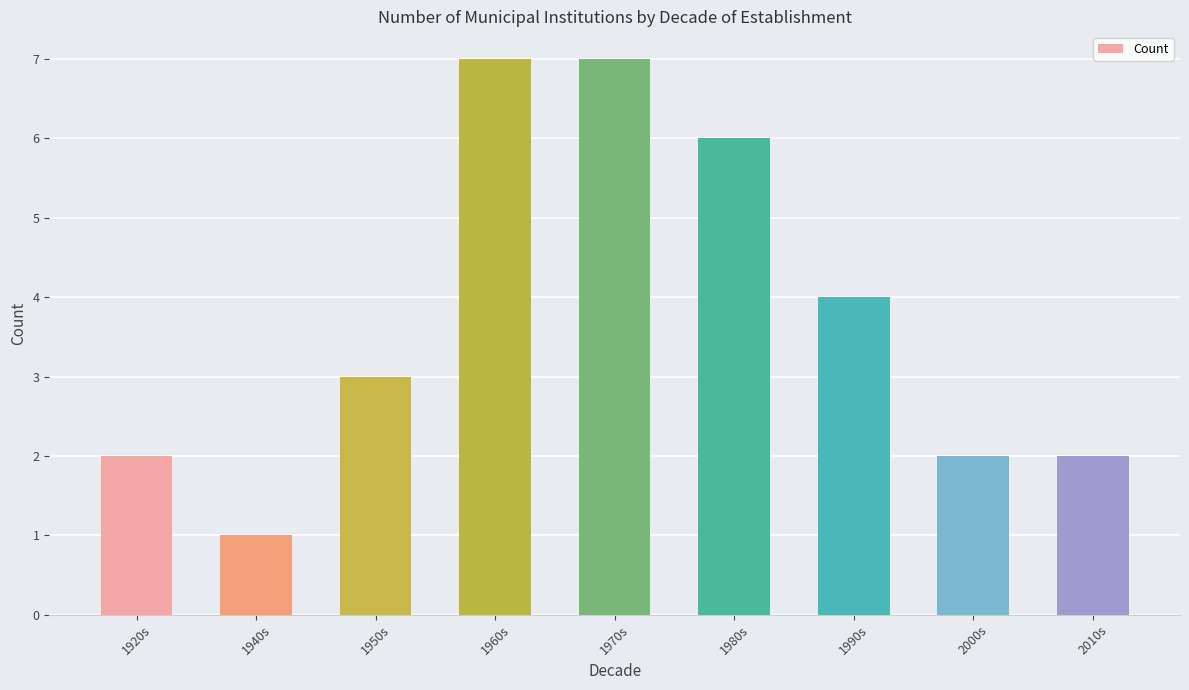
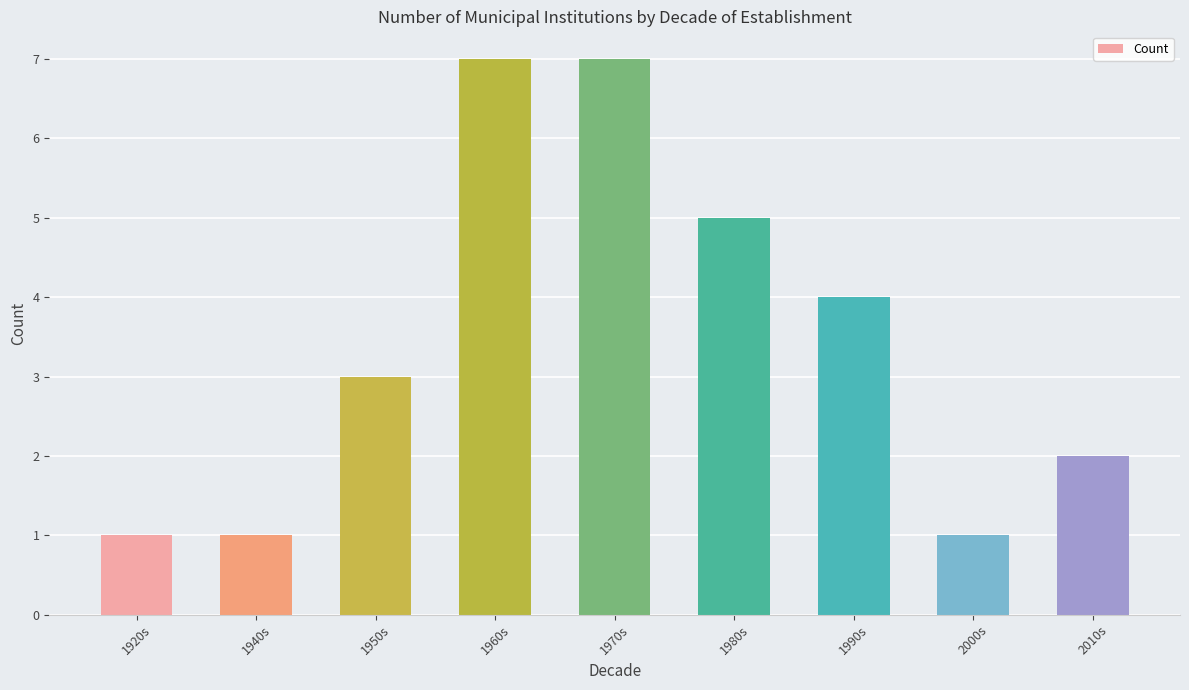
  {
-   "1920s": 2,
+   "1920s": 1,
    "1940s": 1,
    "1950s": 3,
    "1960s": 7,
    "1970s": 7,
-   "1980s": 6,
+   "1980s": 5,
    "1990s": 4,
-   "2000s": 2,
+   "2000s": 1,
    "2010s": 2
  }
